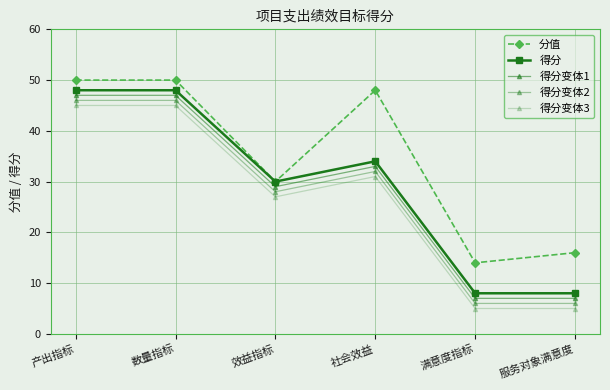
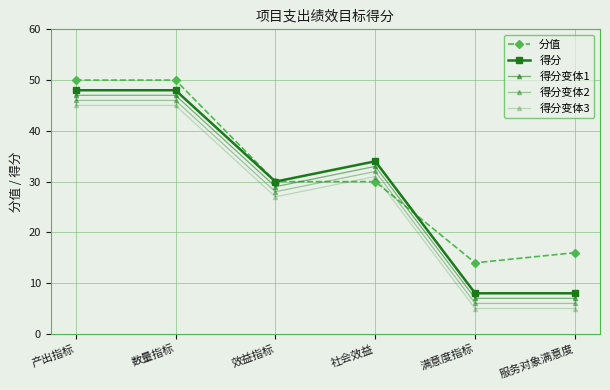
  {
    "分值": {
      "产出指标": 50,
      "数量指标": 50,
-     "社会效益": 48,
+     "社会效益": 30,
      "满意度指标": 14,
      "服务对象满意度": 16
    }
  }
